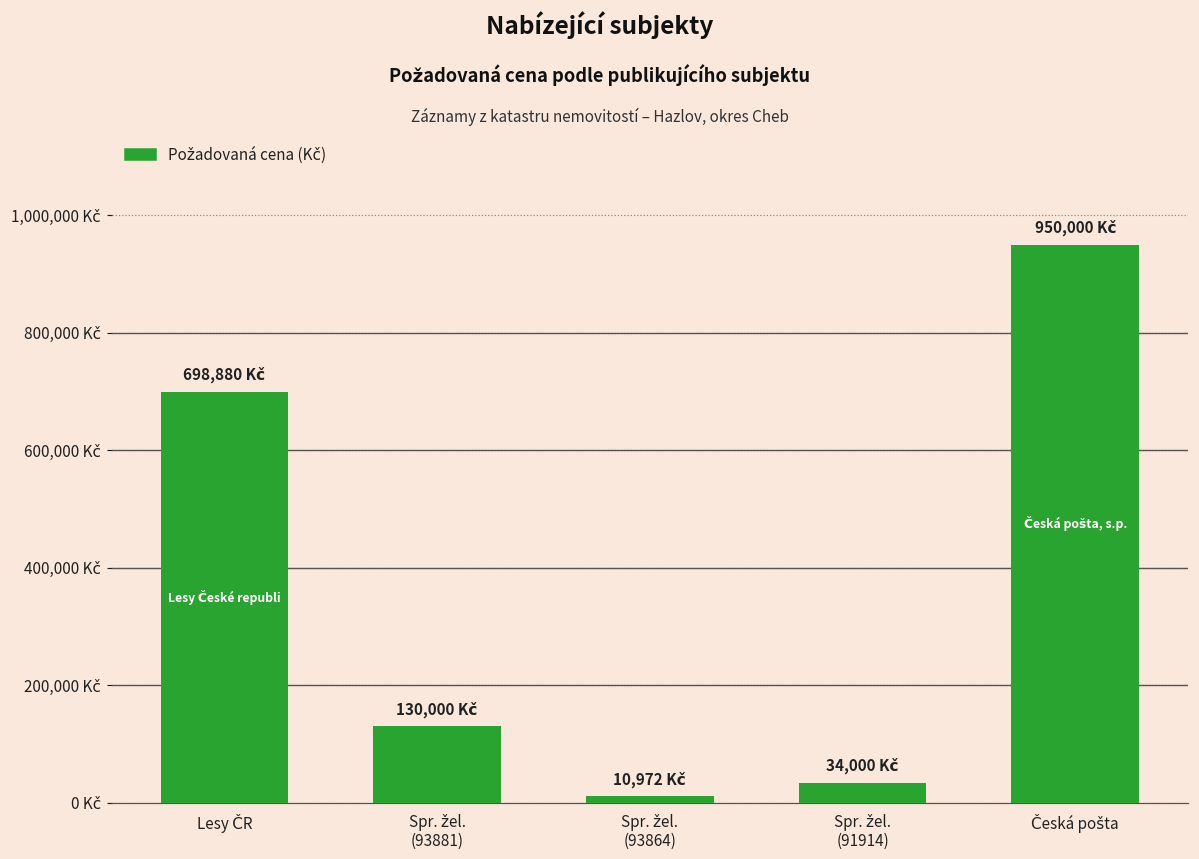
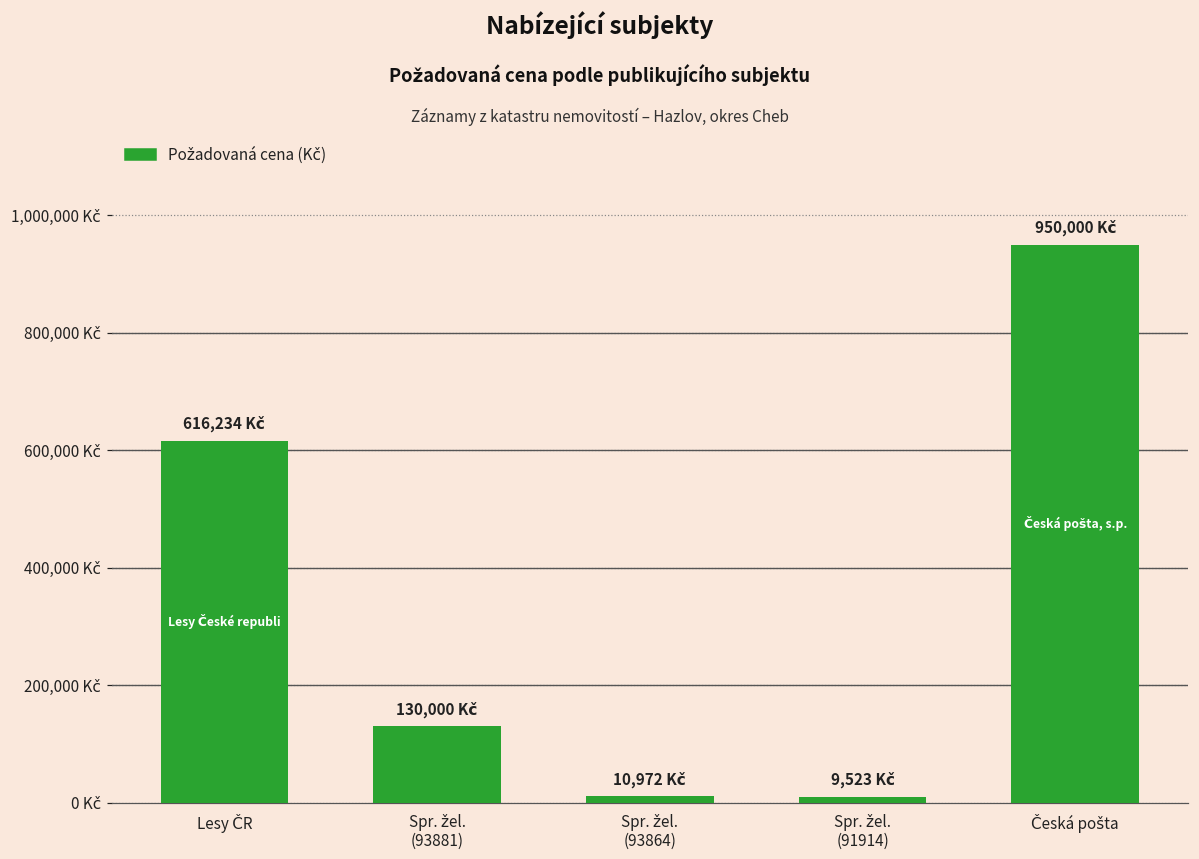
  {
-   "Lesy ČR": "698,880",
+   "Lesy ČR": "616,234",
    "Spr. žel. (93881)": "130,000",
    "Spr. žel. (93864)": "10,972",
-   "Spr. žel. (91914)": "34,000",
+   "Spr. žel. (91914)": "9,523",
    "Česká pošta": "950,000"
  }
